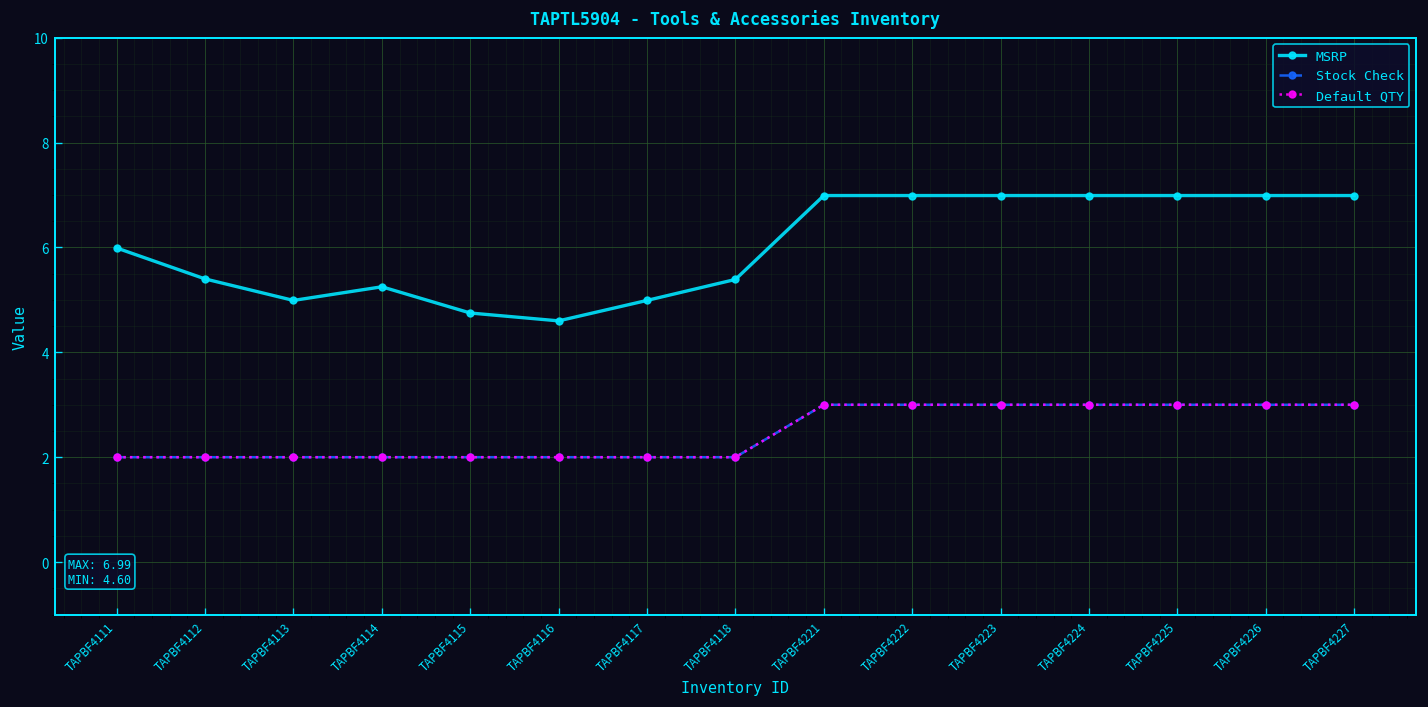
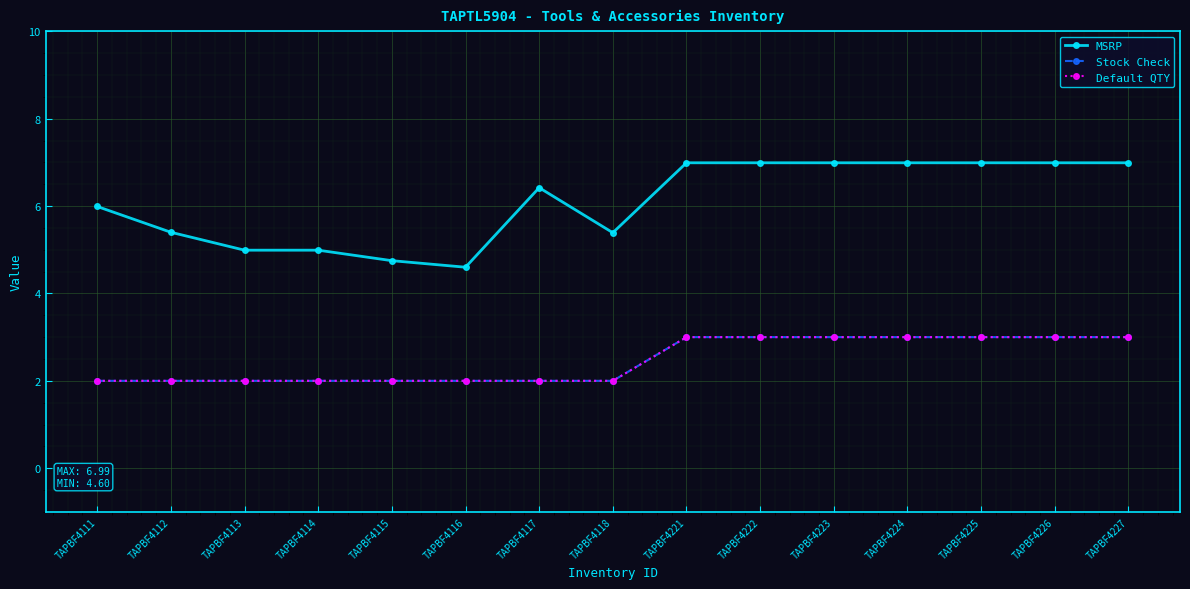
  {
    "MSRP": {
      "TAPBF4111": 6.0,
      "TAPBF4112": 5.4,
      "TAPBF4113": 5.0,
-     "TAPBF4114": 5.3,
+     "TAPBF4114": 5.0,
      "TAPBF4115": 4.8,
      "TAPBF4116": 4.6,
-     "TAPBF4117": 5.0,
+     "TAPBF4117": 6.4,
      "TAPBF4118": 5.4,
      "TAPBF4221": 7.0,
      "TAPBF4222": 7.0,
      "TAPBF4223": 7.0,
      "TAPBF4224": 7.0,
      "TAPBF4225": 7.0,
      "TAPBF4226": 7.0,
      "TAPBF4227": 7.0
    },
    "Default QTY": {
      "TAPBF4111": 2.0,
      "TAPBF4112": 2.0,
      "TAPBF4113": 2.0,
      "TAPBF4114": 2.0,
      "TAPBF4115": 2.0,
      "TAPBF4116": 2.0,
      "TAPBF4117": 2.0,
      "TAPBF4118": 2.0,
      "TAPBF4221": 3.0,
      "TAPBF4222": 3.0,
      "TAPBF4223": 3.0,
      "TAPBF4224": 3.0,
      "TAPBF4225": 3.0,
      "TAPBF4226": 3.0,
      "TAPBF4227": 3.0
    }
  }
